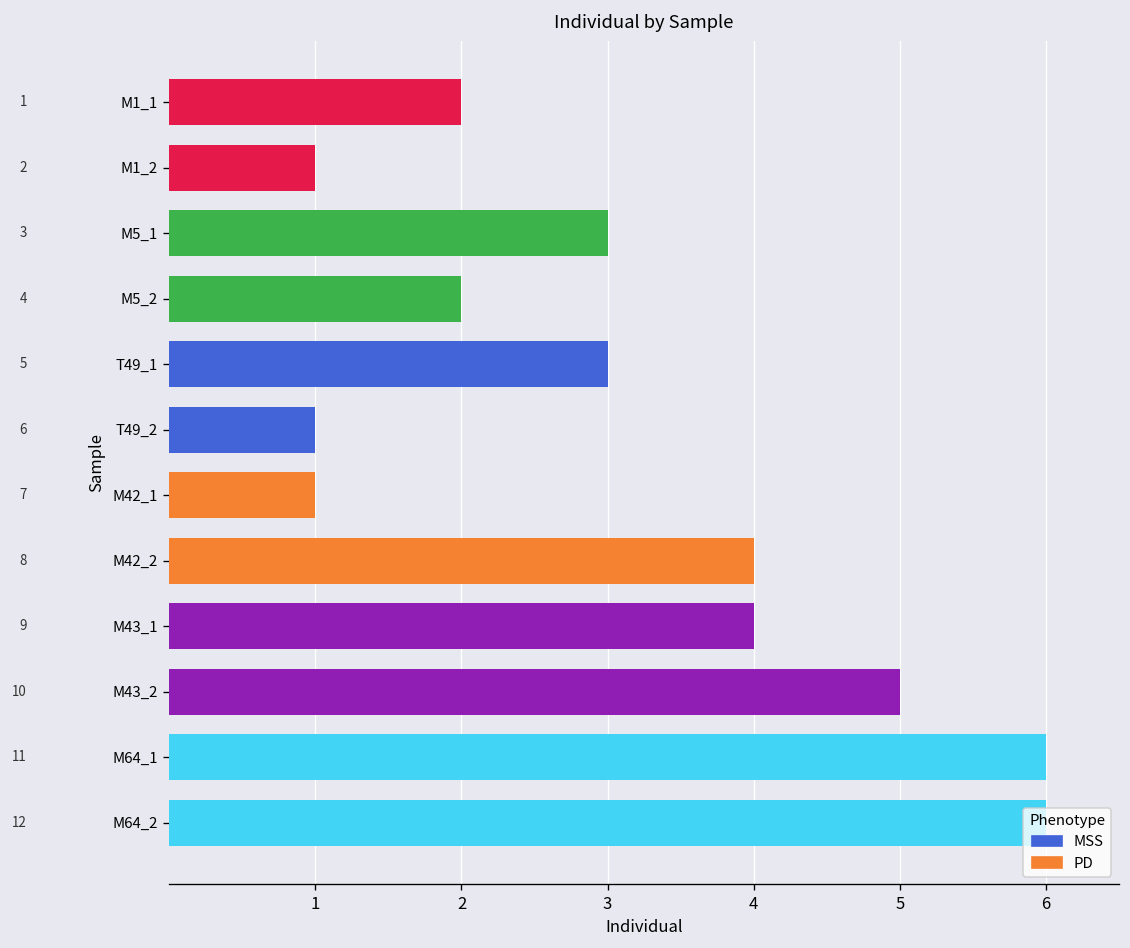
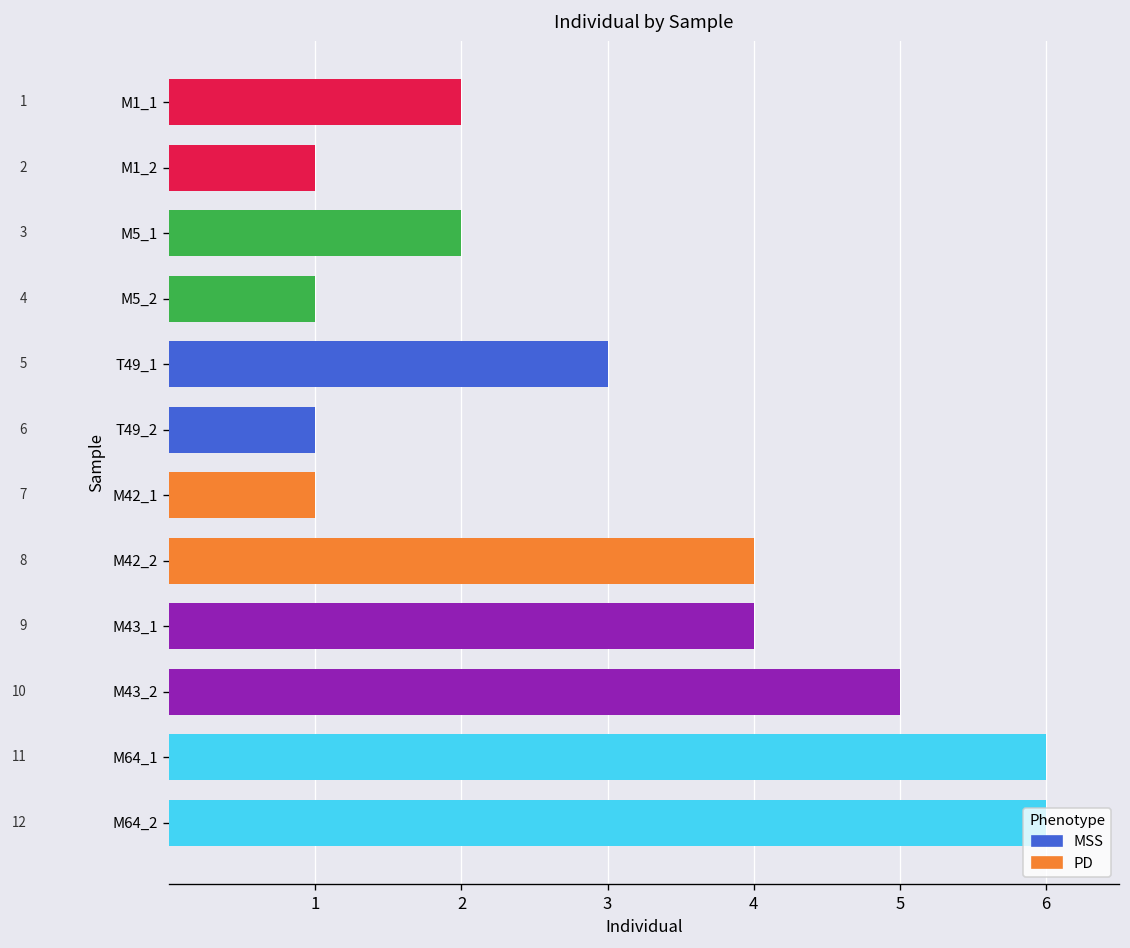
  {
    "M1_1": 2,
    "M1_2": 1,
-   "M5_1": 3,
-   "M5_2": 2,
+   "M5_1": 2,
+   "M5_2": 1,
    "T49_1": 3,
    "T49_2": 1,
    "M42_1": 1,
    "M42_2": 4,
    "M43_1": 4,
    "M43_2": 5,
    "M64_1": 6
  }
